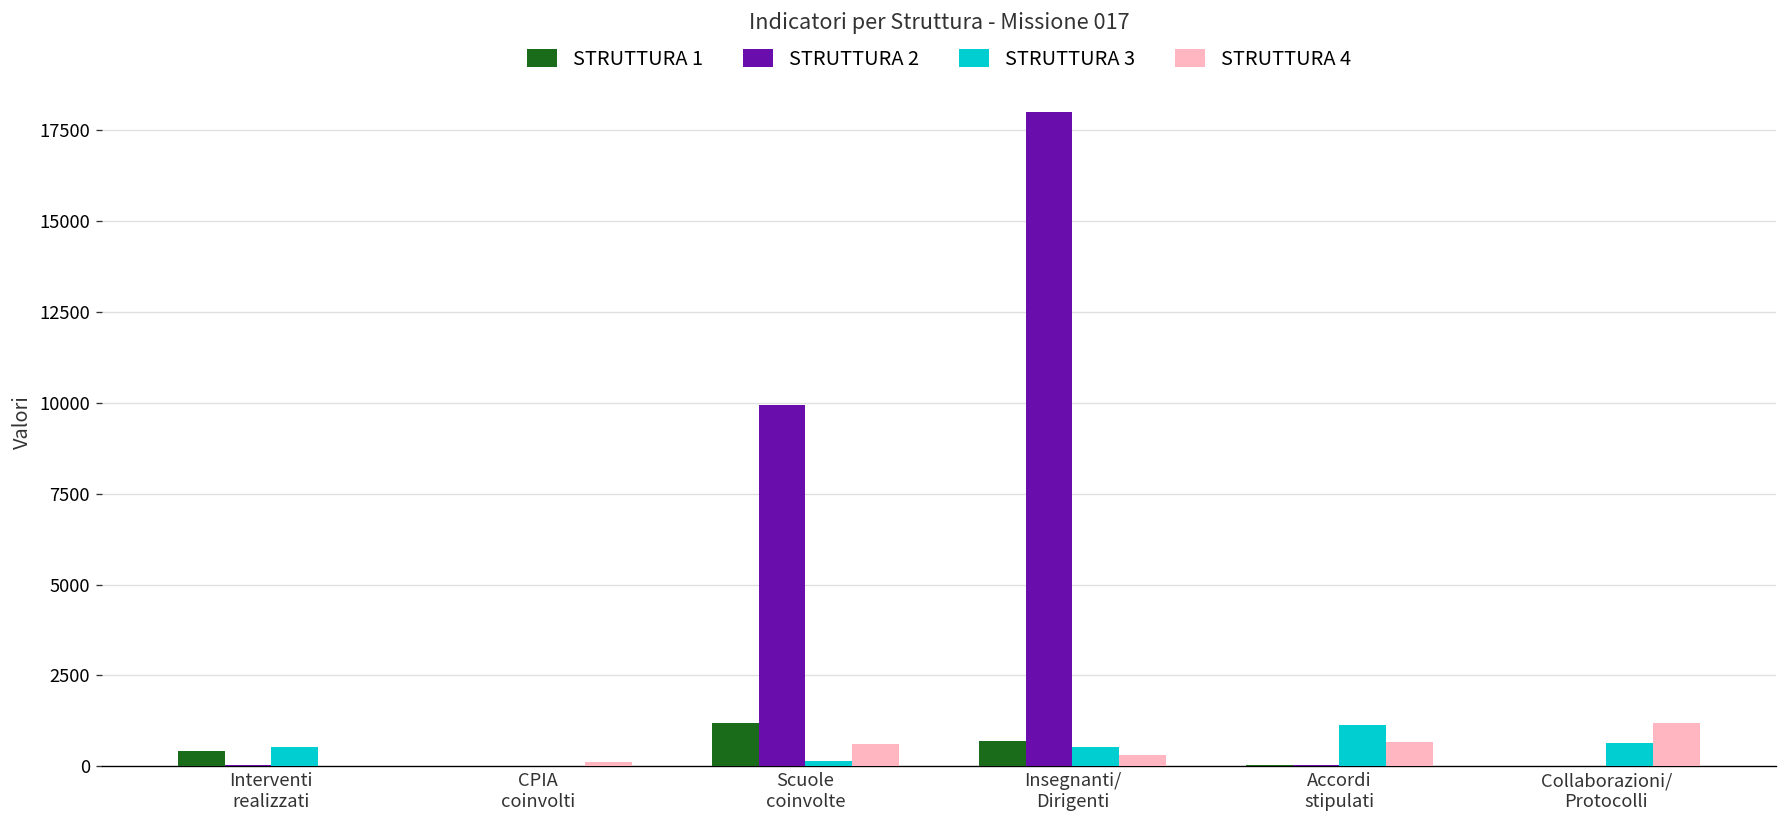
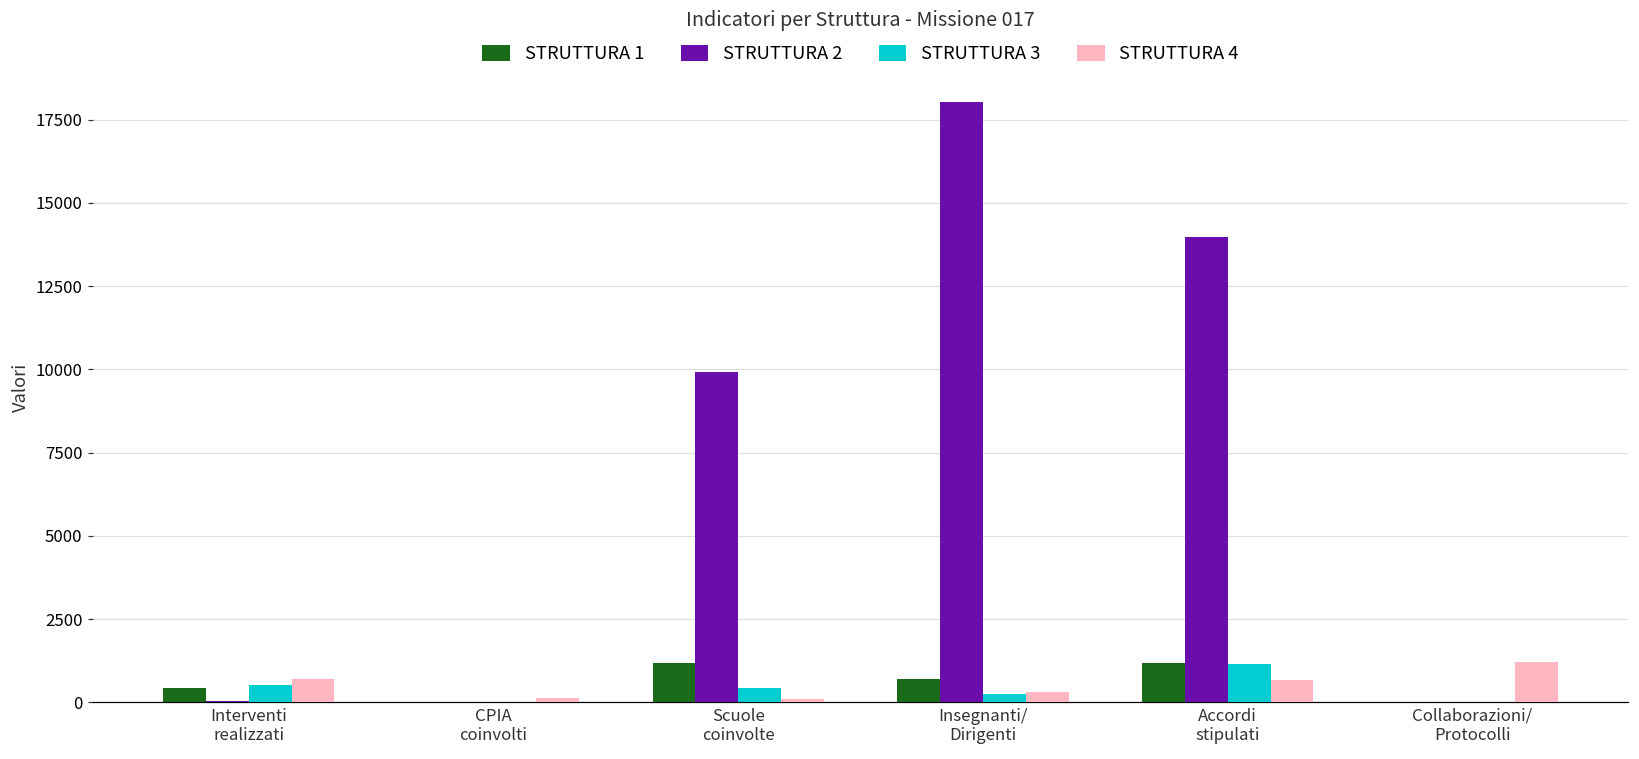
  {
    "STRUTTURA 1": {
      "Interventi realizzati": 400,
      "Scuole coinvolte": 1200,
      "Insegnanti/ Dirigenti": 700,
-     "Accordi stipulati": 0
+     "Accordi stipulati": 1200
    },
    "STRUTTURA 2": {
      "CPIA coinvolti": 0,
      "Scuole coinvolte": 9900,
      "Insegnanti/ Dirigenti": 18000,
-     "Accordi stipulati": 0
+     "Accordi stipulati": 14000
    },
    "STRUTTURA 3": {
      "Interventi realizzati": 500,
      "CPIA coinvolti": 0,
-     "Scuole coinvolte": 200,
-     "Insegnanti/ Dirigenti": 500,
+     "Scuole coinvolte": 400,
+     "Insegnanti/ Dirigenti": 300,
      "Accordi stipulati": 1100,
-     "Collaborazioni/ Protocolli": 600
+     "Collaborazioni/ Protocolli": 0
    },
    "STRUTTURA 4": {
-     "Interventi realizzati": 0,
+     "Interventi realizzati": 700,
      "CPIA coinvolti": 100,
-     "Scuole coinvolte": 600,
+     "Scuole coinvolte": 100,
      "Insegnanti/ Dirigenti": 300,
      "Accordi stipulati": 700,
      "Collaborazioni/ Protocolli": 1200
    }
  }
